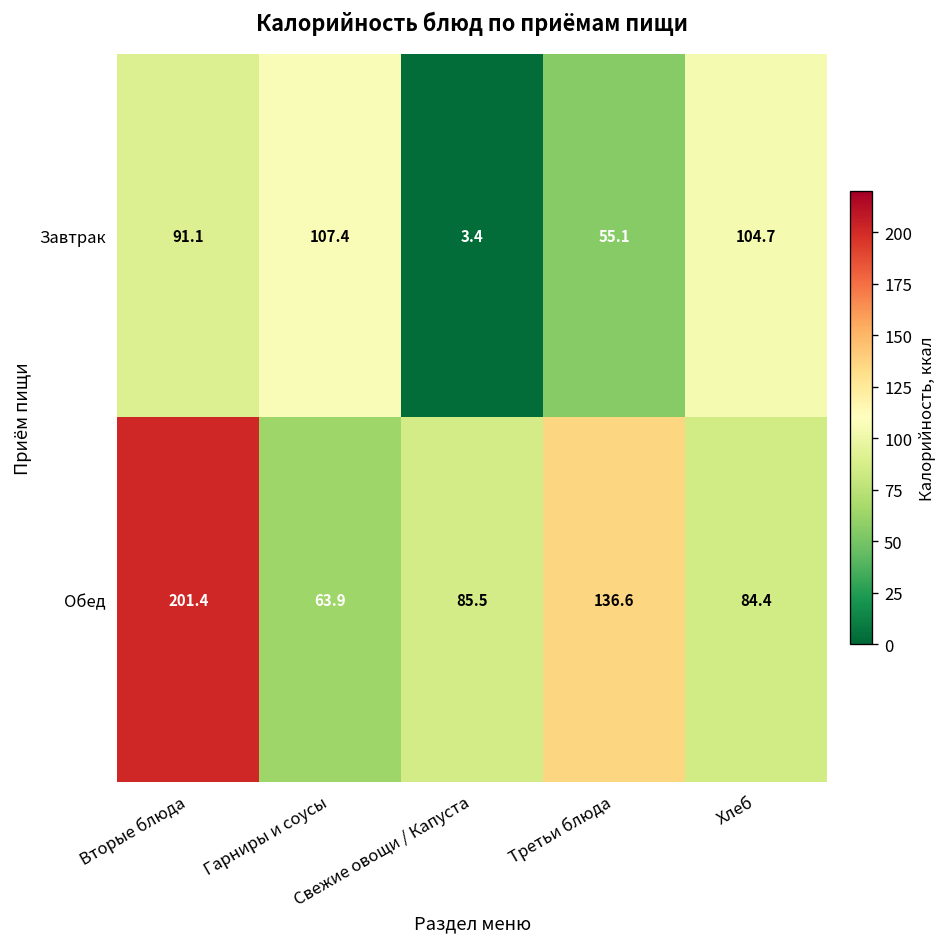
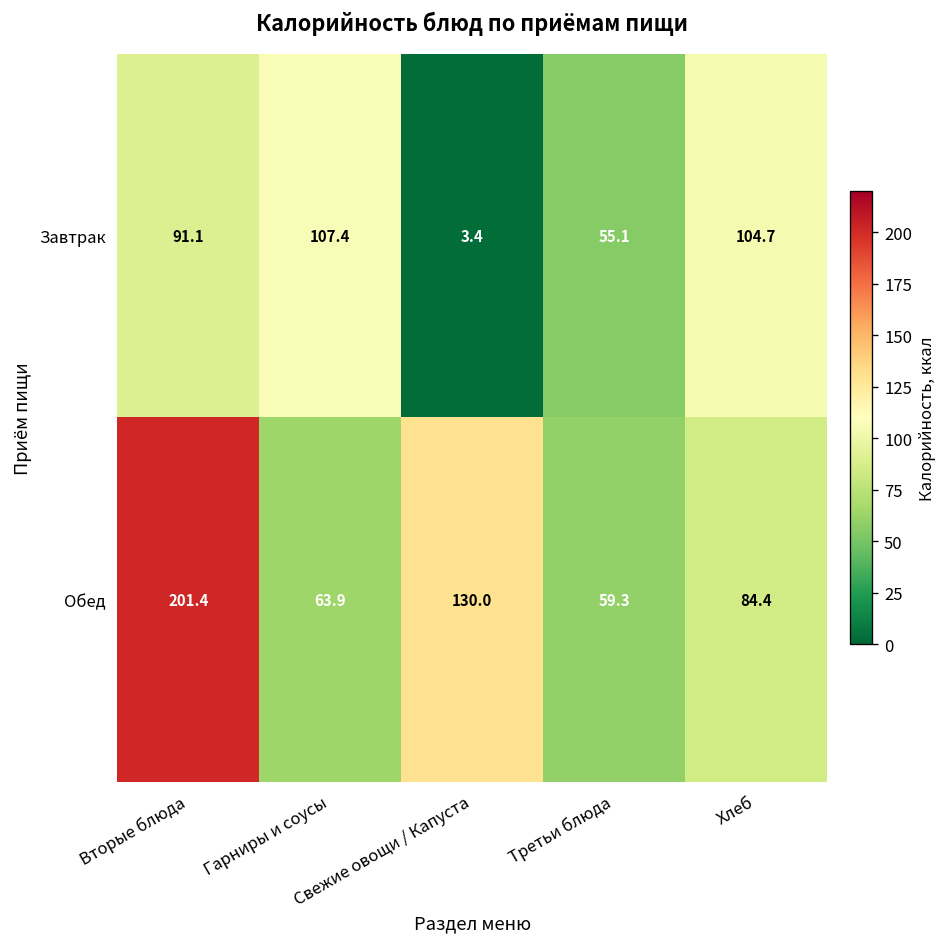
  {
    "Завтрак": {
      "Вторые блюда": 91.1,
      "Гарниры и соусы": 107.4,
      "Свежие овощи / Капуста": 3.4,
      "Третьи блюда": 55.1,
      "Хлеб": 104.7
    },
    "Обед": {
      "Вторые блюда": 201.4,
      "Гарниры и соусы": 63.9,
-     "Свежие овощи / Капуста": 85.5,
-     "Третьи блюда": 136.6,
+     "Свежие овощи / Капуста": 130.0,
+     "Третьи блюда": 59.3,
      "Хлеб": 84.4
    }
  }
